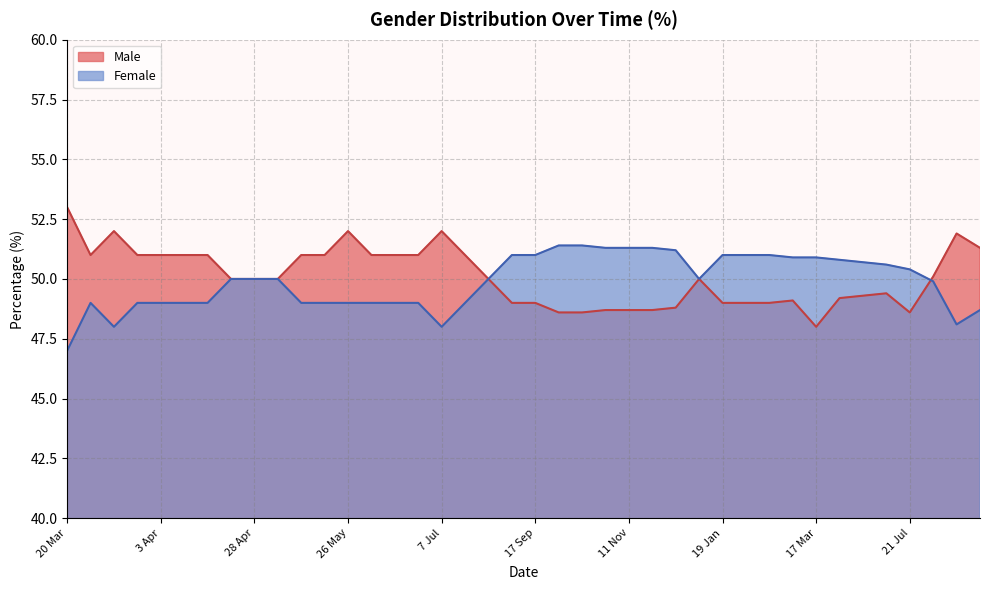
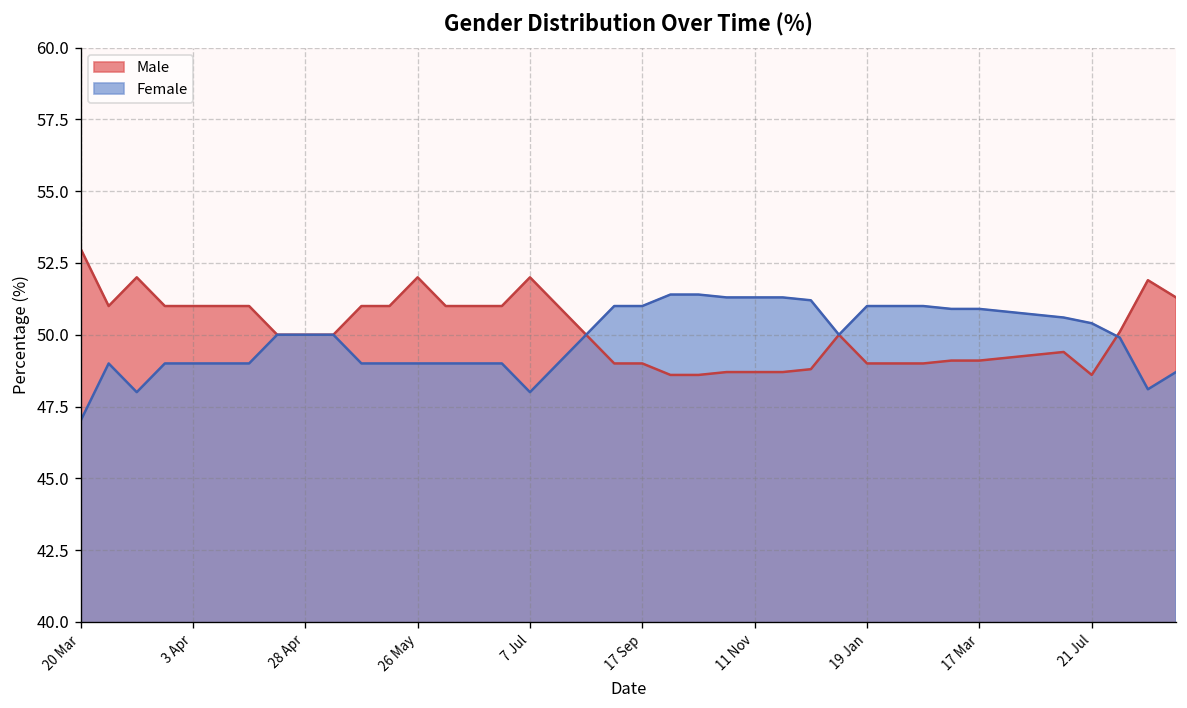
  {
    "Male": {
      "20 Mar": 53.0,
      "3 Apr": 51.0,
      "26 May": 52.0,
      "7 Jul": 52.0,
      "17 Sep": 49.0,
      "11 Nov": 48.7,
      "19 Jan": 49.0,
-     "17 Mar": 48.0,
+     "17 Mar": 49.1,
      "21 Jul": 48.6
    },
    "Female": {
      "20 Mar": 47.0,
      "3 Apr": 49.0,
      "26 May": 49.0,
      "7 Jul": 48.0,
      "17 Sep": 51.0,
      "11 Nov": 51.3,
      "19 Jan": 51.0,
      "17 Mar": 50.9,
      "21 Jul": 50.4
    }
  }
